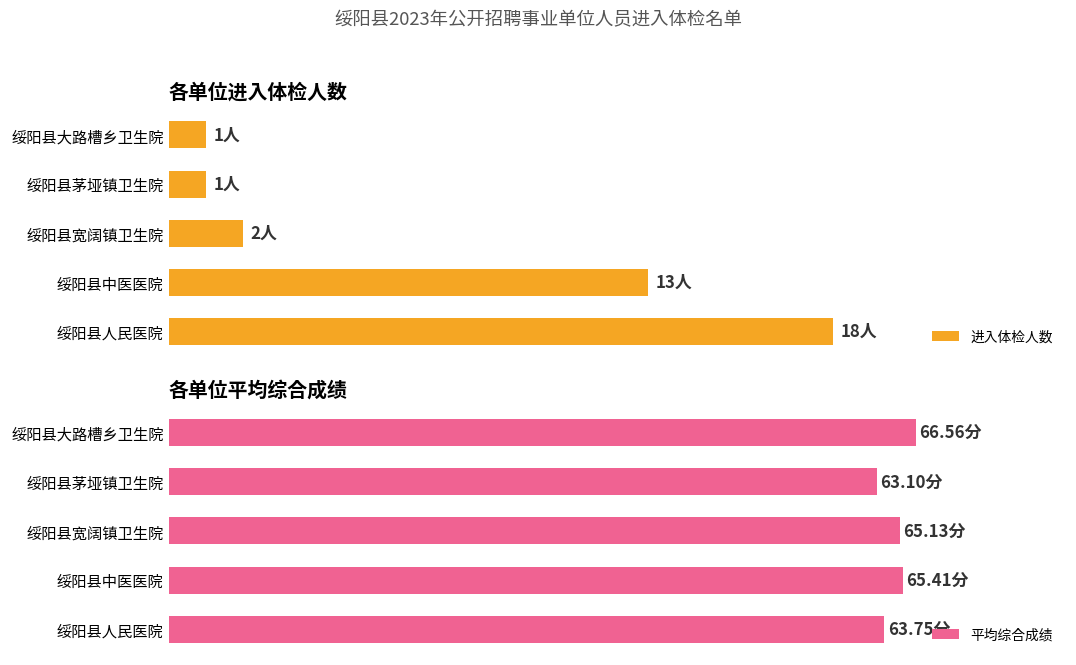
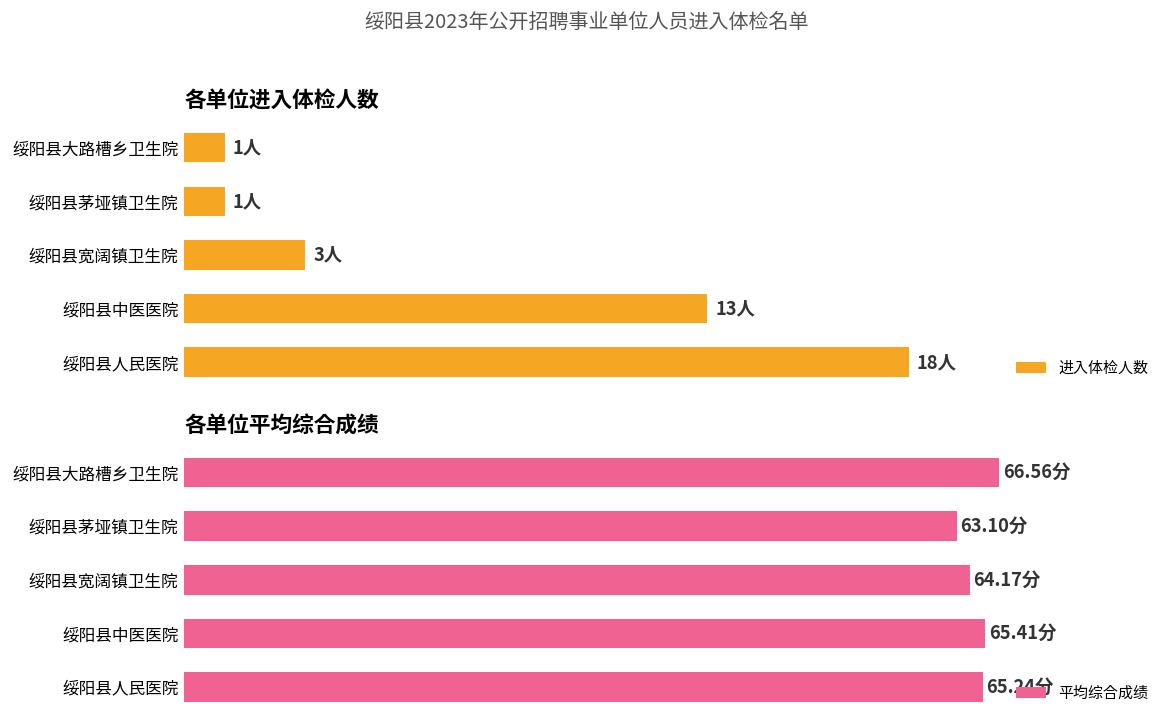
  {
    "各单位进入体检人数": {
      "绥阳县大路槽乡卫生院": "1人",
      "绥阳县茅垭镇卫生院": "1人",
-     "绥阳县宽阔镇卫生院": "2人",
+     "绥阳县宽阔镇卫生院": "3人",
      "绥阳县中医医院": "13人",
      "绥阳县人民医院": "18人"
    },
    "各单位平均综合成绩": {
      "绥阳县大路槽乡卫生院": "66.56分",
      "绥阳县茅垭镇卫生院": "63.10分",
-     "绥阳县宽阔镇卫生院": "65.13分",
+     "绥阳县宽阔镇卫生院": "64.17分",
      "绥阳县中医医院": "65.41分",
-     "绥阳县人民医院": "63.75分"
+     "绥阳县人民医院": "65.24分"
    }
  }
